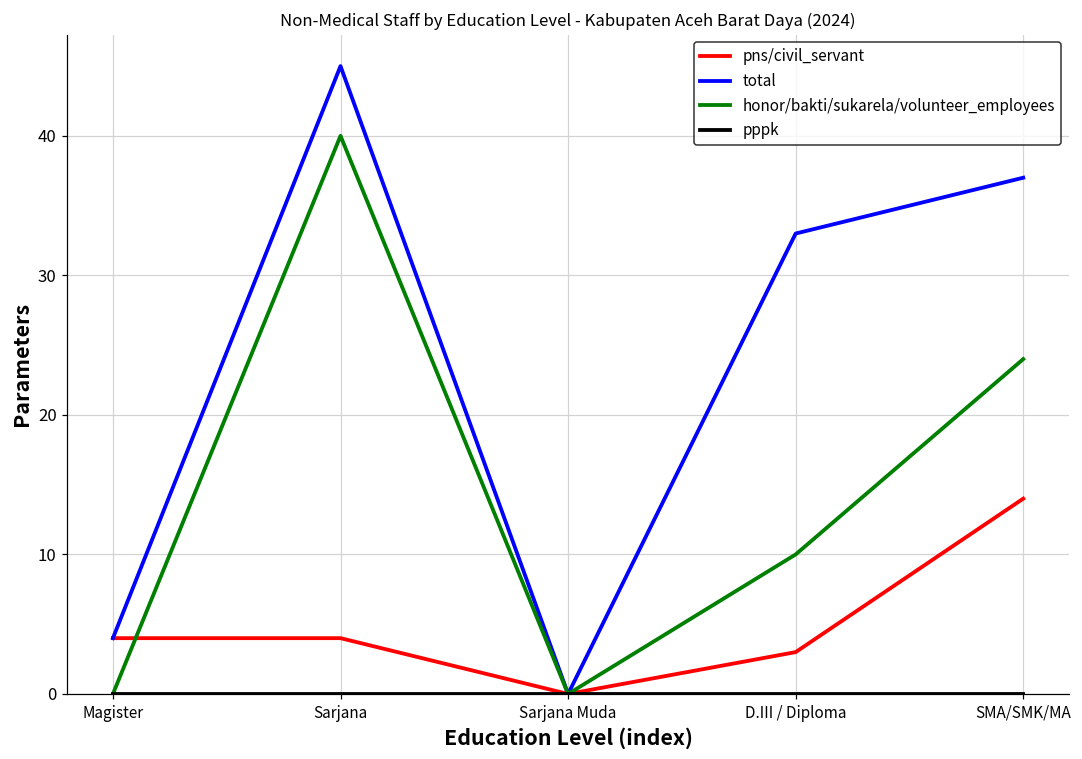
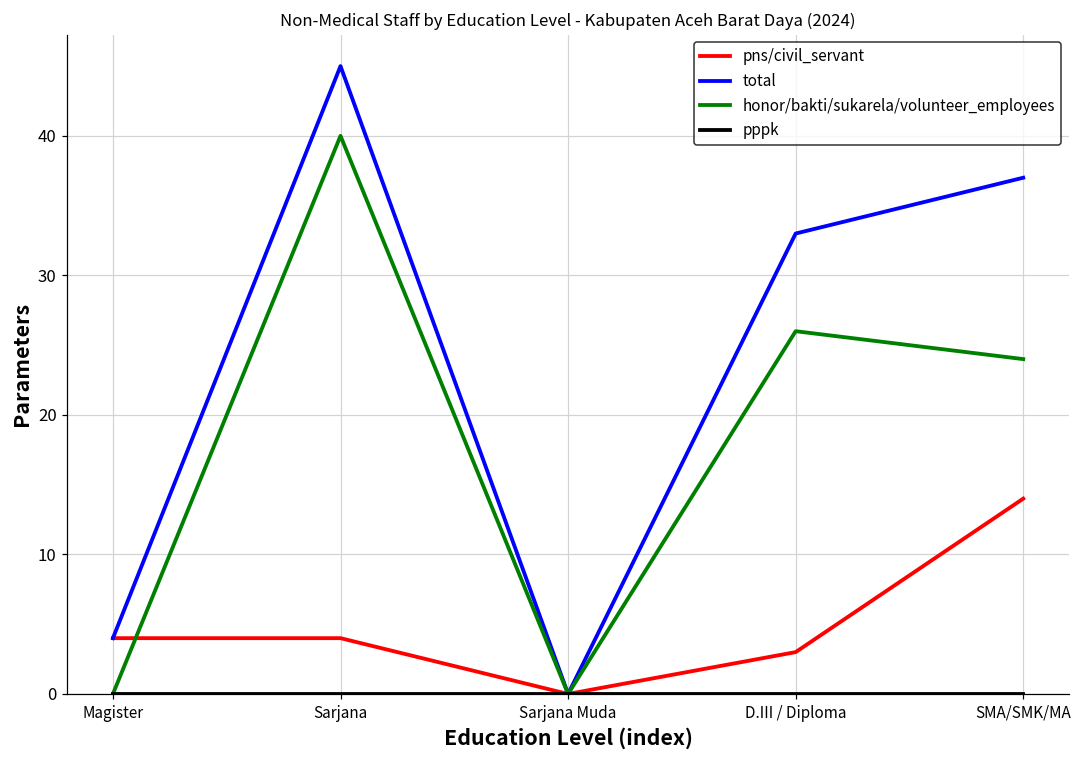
  {
    "pns/civil_servant": {
      "Sarjana": 4,
      "D.III / Diploma": 3,
      "SMA/SMK/MA": 14
    },
    "total": {
      "Sarjana": 45,
      "D.III / Diploma": 33,
      "SMA/SMK/MA": 37
    },
    "honor/bakti/sukarela/volunteer_employees": {
      "Sarjana": 40,
-     "D.III / Diploma": 10,
+     "D.III / Diploma": 26,
      "SMA/SMK/MA": 24
    },
    "pppk": {
      "Sarjana": 0,
      "D.III / Diploma": 0,
      "SMA/SMK/MA": 0
    }
  }
